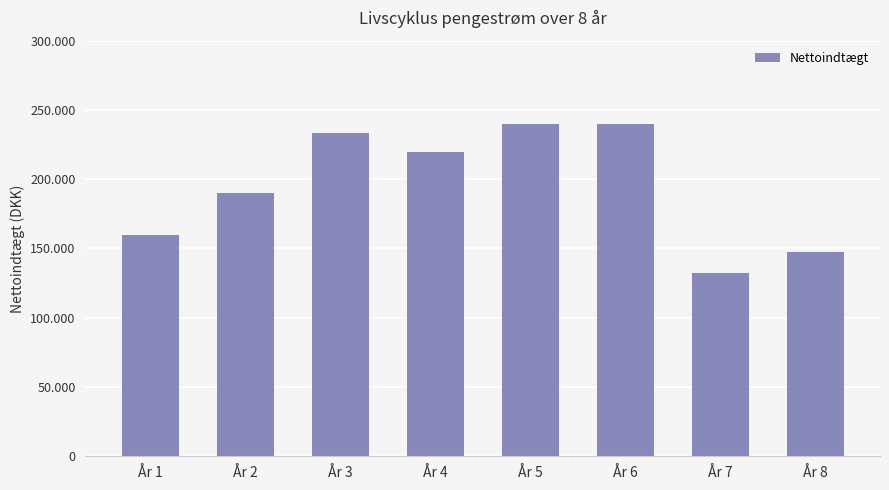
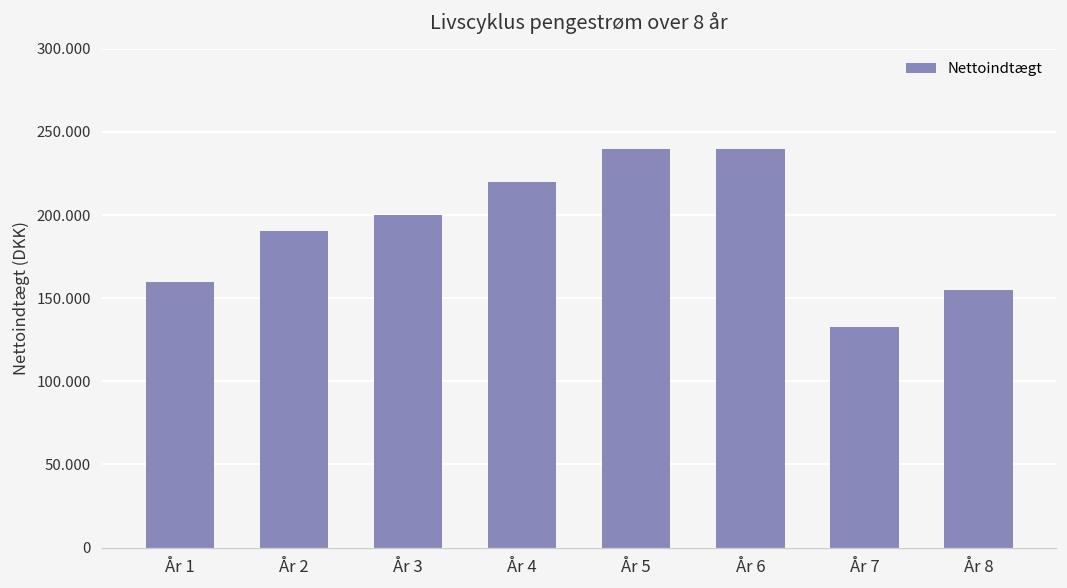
  {
    "År 1": 160,
    "År 2": 190,
-   "År 3": 233,
+   "År 3": 200,
    "År 4": 220,
    "År 5": 240,
    "År 6": 240,
    "År 7": 132,
-   "År 8": 148
+   "År 8": 155
  }
